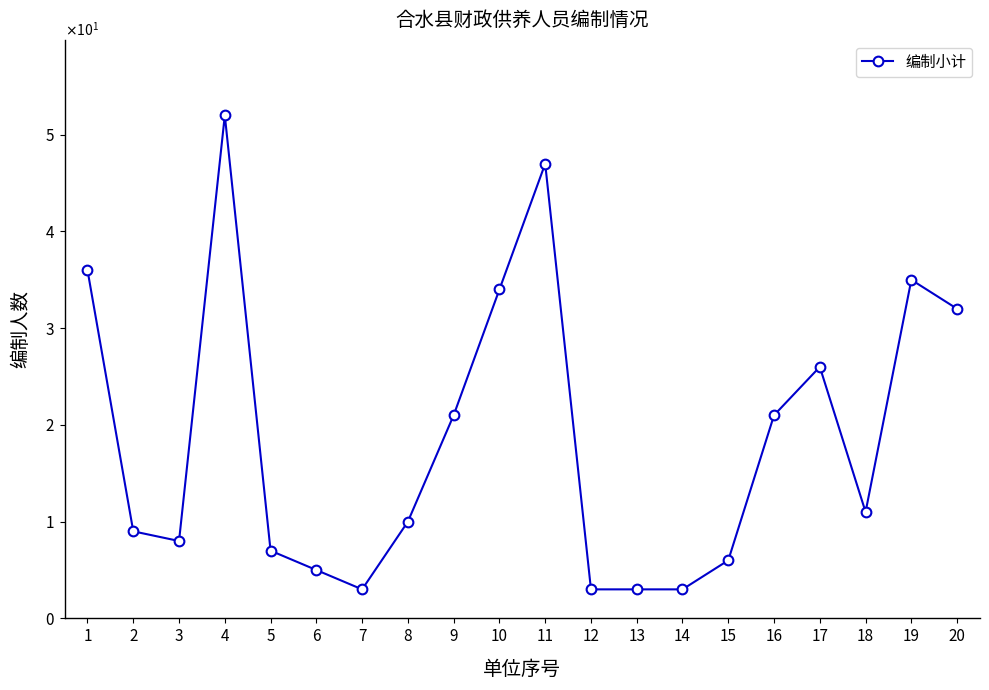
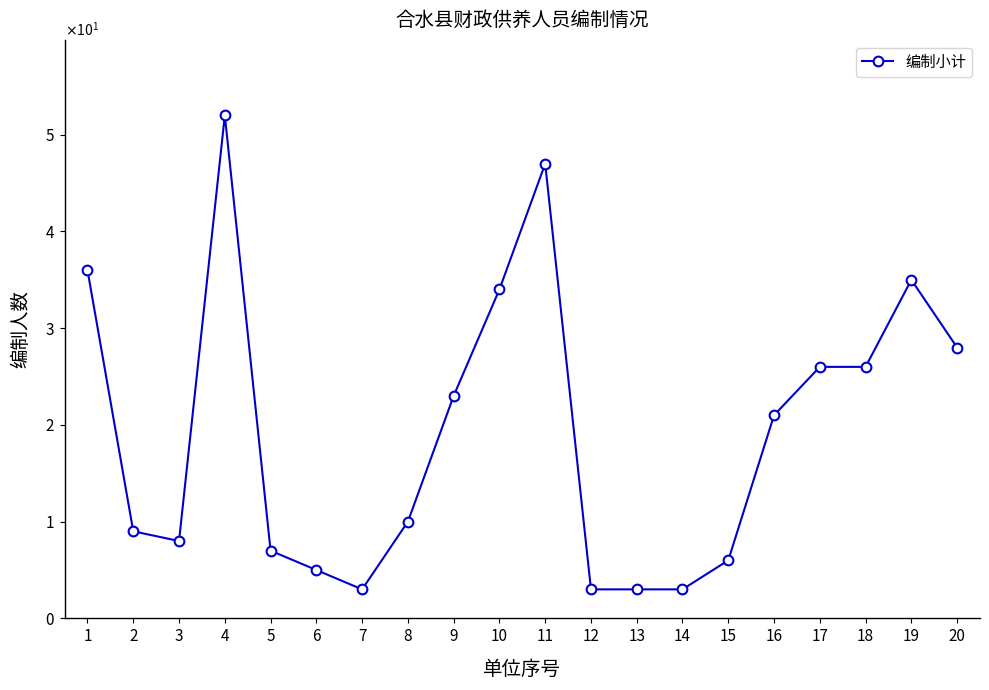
  {
    "1": 36,
    "2": 9,
    "3": 8,
    "4": 52,
    "5": 7,
    "6": 5,
    "7": 3,
    "8": 10,
-   "9": 21,
+   "9": 23,
    "10": 34,
    "11": 47,
    "12": 3,
    "13": 3,
    "14": 3,
    "15": 6,
    "16": 21,
    "17": 26,
-   "18": 11,
+   "18": 26,
    "19": 35,
-   "20": 32
+   "20": 28
  }
